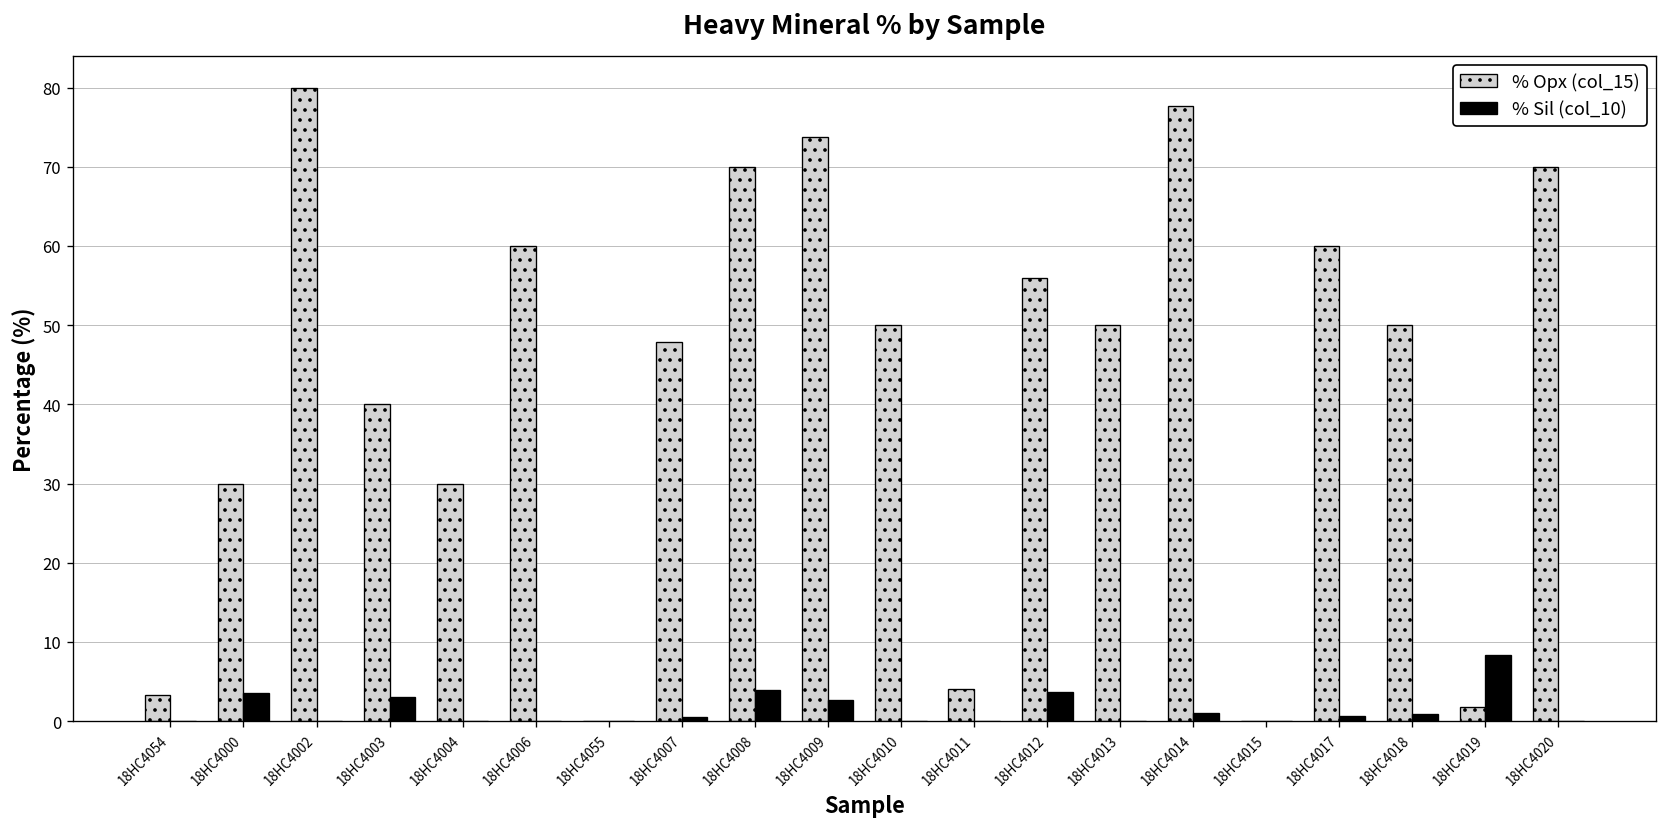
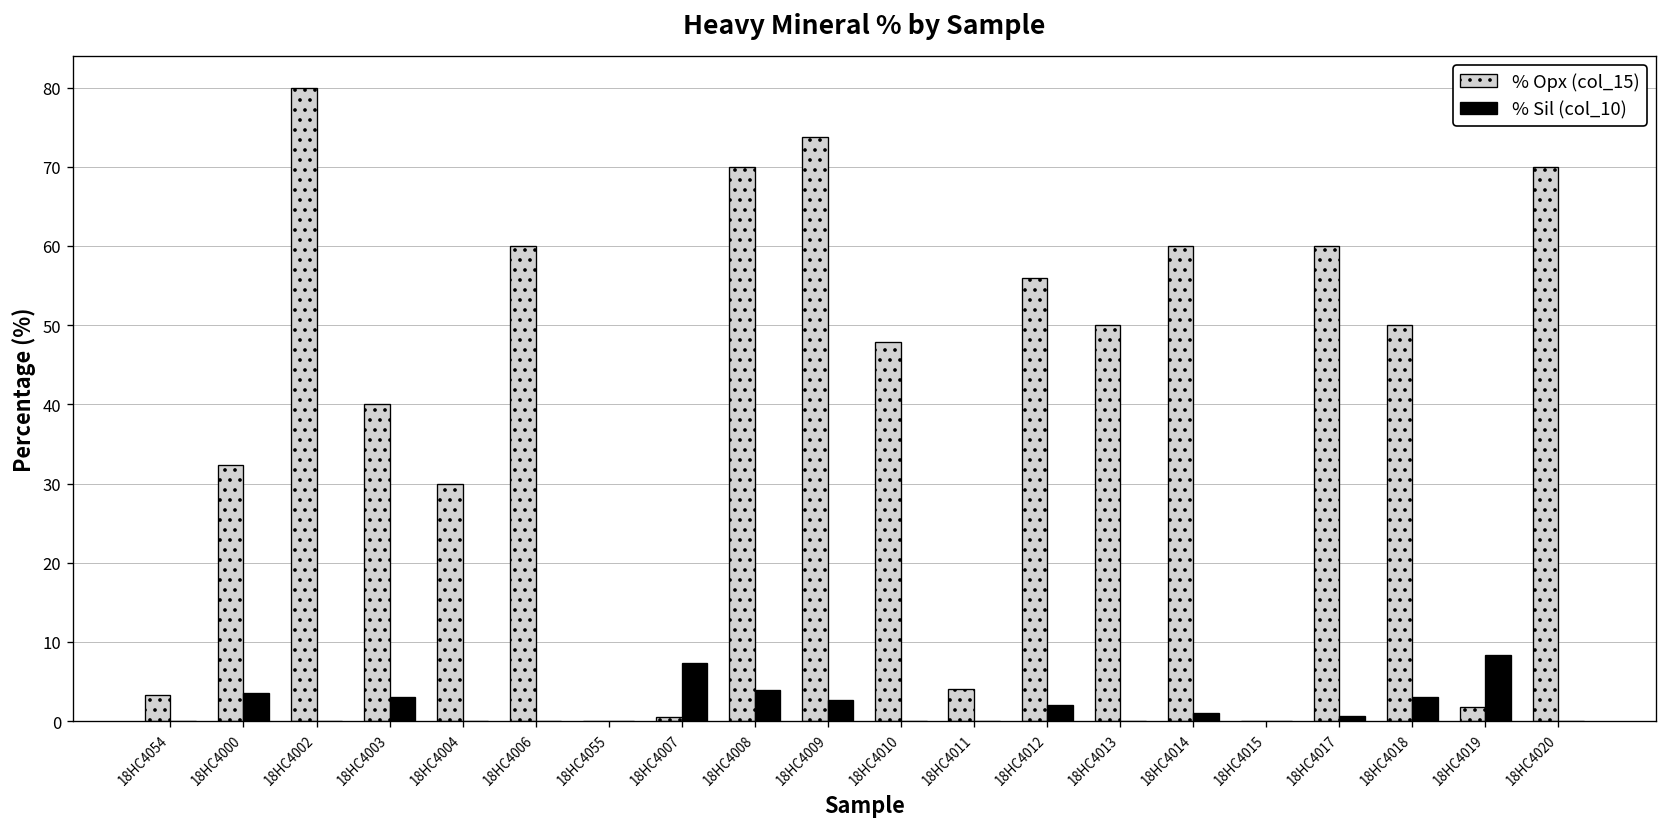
  {
    "% Opx (col_15)": {
      "18HC4054": 3,
-     "18HC4000": 30,
+     "18HC4000": 32,
      "18HC4002": 80,
      "18HC4003": 40,
      "18HC4004": 30,
      "18HC4006": 60,
      "18HC4055": 0,
-     "18HC4007": 48,
+     "18HC4007": 1,
      "18HC4008": 70,
      "18HC4009": 74,
-     "18HC4010": 50,
+     "18HC4010": 48,
      "18HC4011": 4,
      "18HC4012": 56,
      "18HC4013": 50,
-     "18HC4014": 78,
+     "18HC4014": 60,
      "18HC4015": 0,
      "18HC4017": 60,
      "18HC4018": 50,
      "18HC4019": 2,
      "18HC4020": 70
    },
    "% Sil (col_10)": {
      "18HC4054": 0,
      "18HC4000": 4,
      "18HC4002": 0,
      "18HC4003": 3,
      "18HC4004": 0,
      "18HC4006": 0,
      "18HC4055": 0,
-     "18HC4007": 1,
+     "18HC4007": 7,
      "18HC4008": 4,
      "18HC4009": 3,
      "18HC4010": 0,
      "18HC4011": 0,
-     "18HC4012": 4,
+     "18HC4012": 2,
      "18HC4013": 0,
      "18HC4014": 1,
      "18HC4015": 0,
      "18HC4017": 1,
-     "18HC4018": 1,
+     "18HC4018": 3,
      "18HC4019": 8,
      "18HC4020": 0
    }
  }
